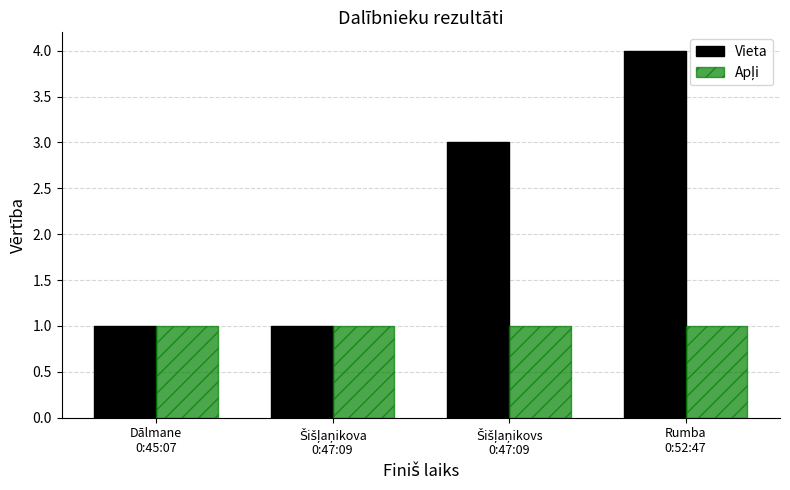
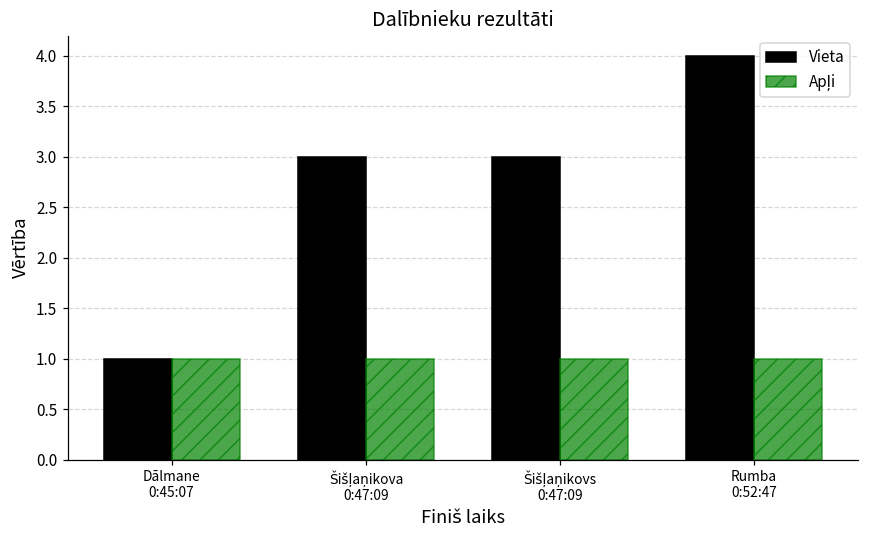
  {
    "Vieta": {
      "Dālmane 0:45:07": 1,
-     "Šišļaņikova 0:47:09": 1,
+     "Šišļaņikova 0:47:09": 3,
      "Šišļaņikovs 0:47:09": 3,
      "Rumba 0:52:47": 4
    },
    "Apļi": {
      "Dālmane 0:45:07": 1,
      "Šišļaņikova 0:47:09": 1,
      "Šišļaņikovs 0:47:09": 1,
      "Rumba 0:52:47": 1
    }
  }
